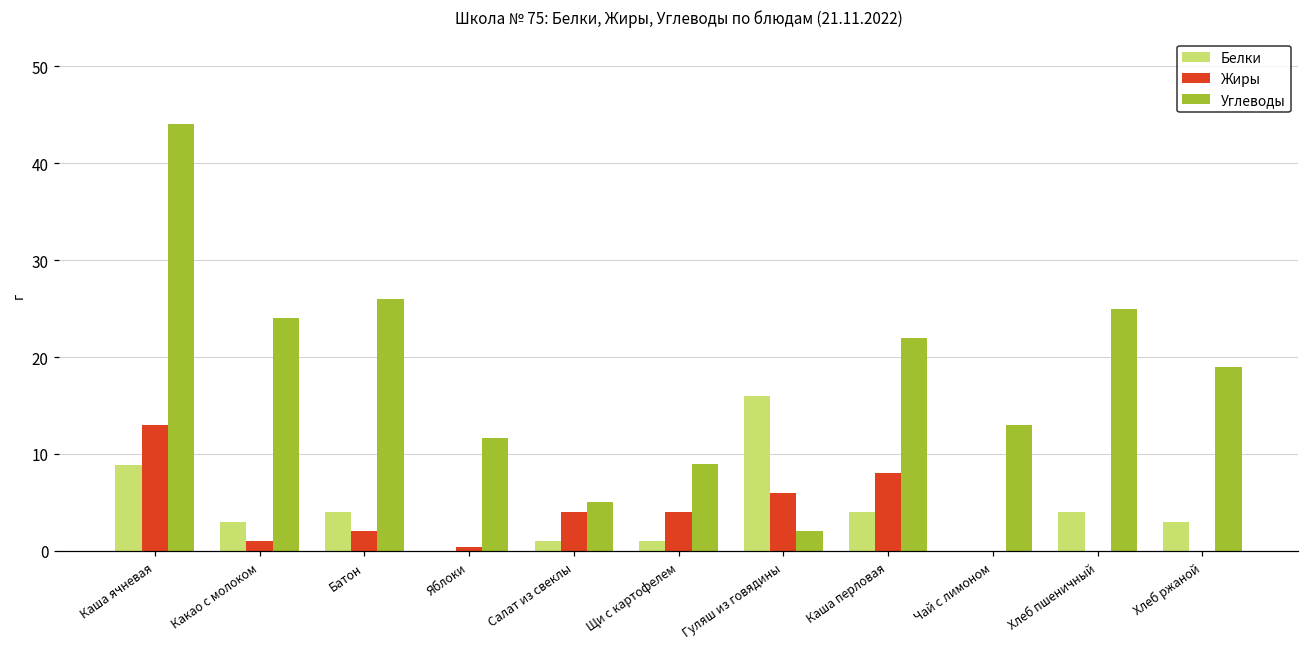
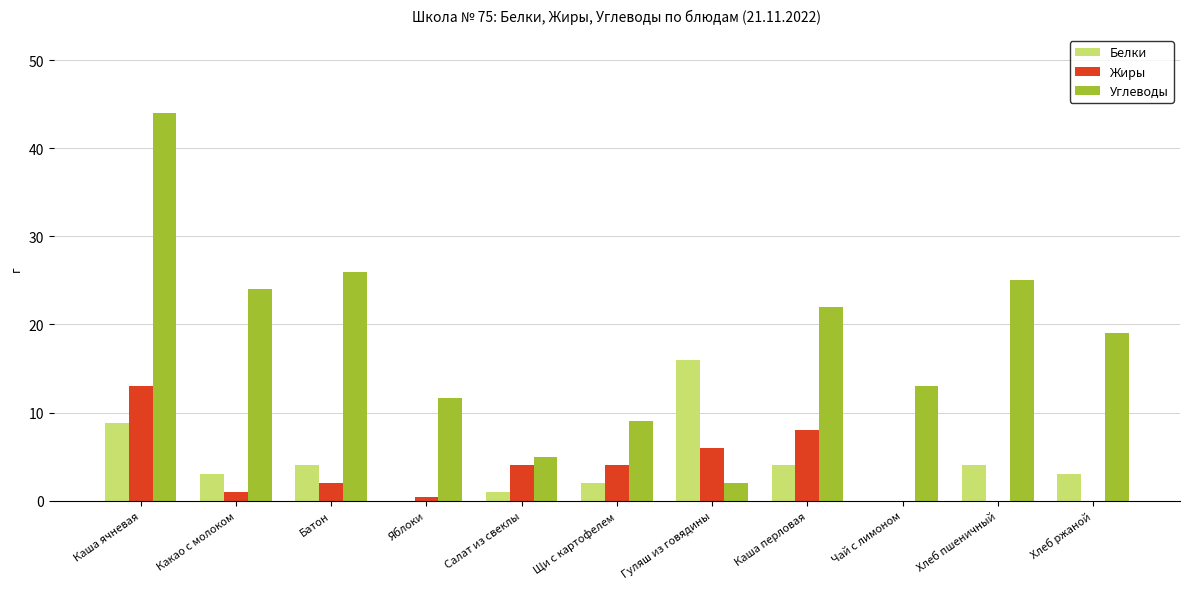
  {
    "Белки": {
      "Каша ячневая": 9,
      "Какао с молоком": 3,
      "Батон": 4,
      "Яблоки": 0,
      "Салат из свеклы": 1,
-     "Щи с картофелем": 1,
+     "Щи с картофелем": 2,
      "Гуляш из говядины": 16,
      "Каша перловая": 4,
      "Чай с лимоном": 0,
      "Хлеб пшеничный": 4,
      "Хлеб ржаной": 3
    },
    "Жиры": {
      "Каша ячневая": 13,
      "Какао с молоком": 1,
      "Батон": 2,
      "Яблоки": 0,
      "Салат из свеклы": 4,
      "Щи с картофелем": 4,
      "Гуляш из говядины": 6,
      "Каша перловая": 8,
      "Чай с лимоном": 0,
      "Хлеб пшеничный": 0,
      "Хлеб ржаной": 0
    },
    "Углеводы": {
      "Каша ячневая": 44,
      "Какао с молоком": 24,
      "Батон": 26,
      "Яблоки": 12,
      "Салат из свеклы": 5,
      "Щи с картофелем": 9,
      "Гуляш из говядины": 2,
      "Каша перловая": 22,
      "Чай с лимоном": 13,
      "Хлеб пшеничный": 25,
      "Хлеб ржаной": 19
    }
  }
